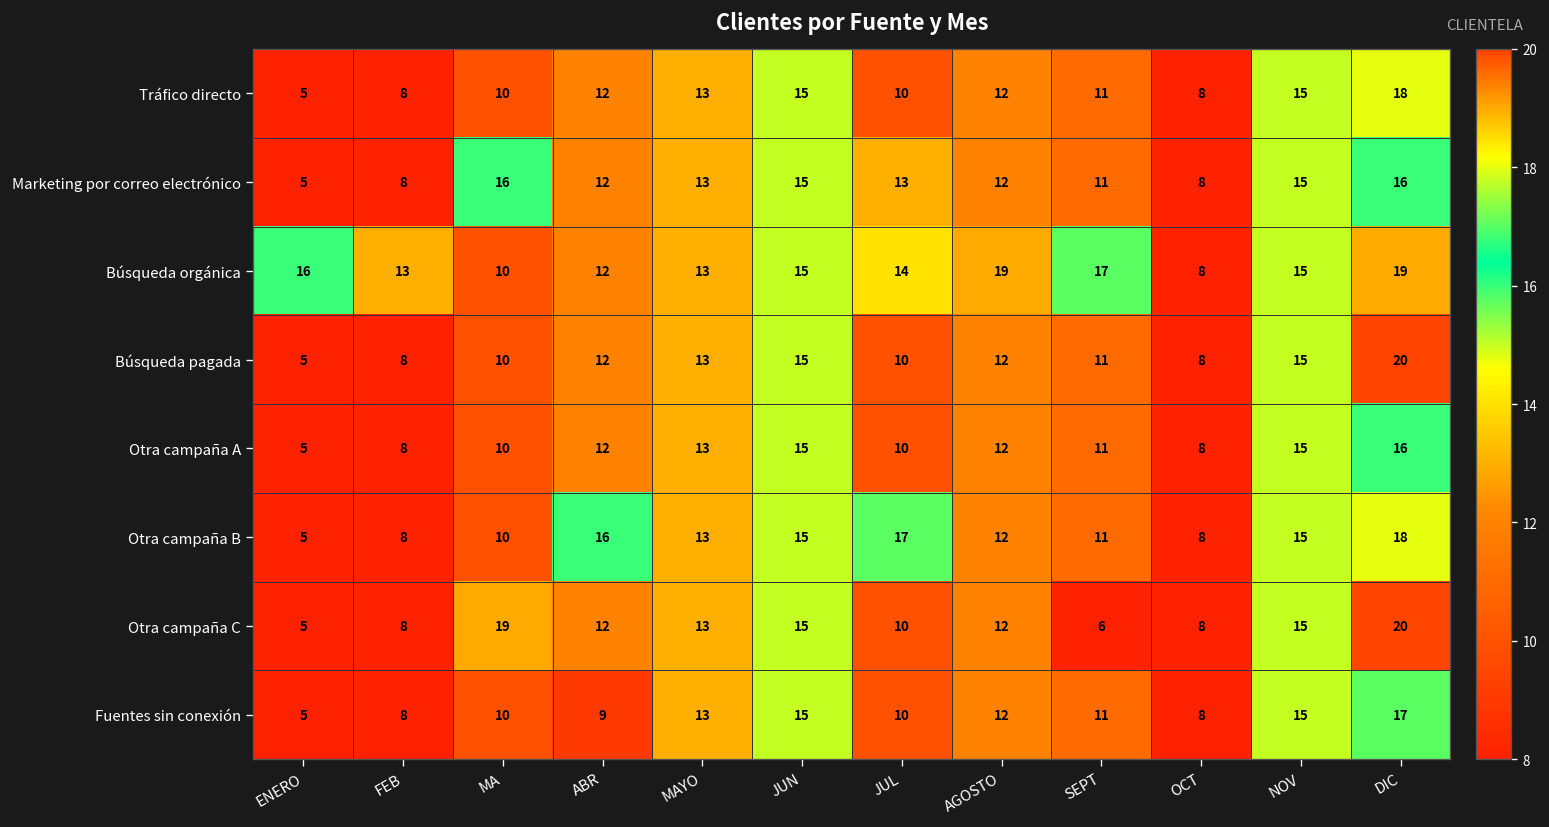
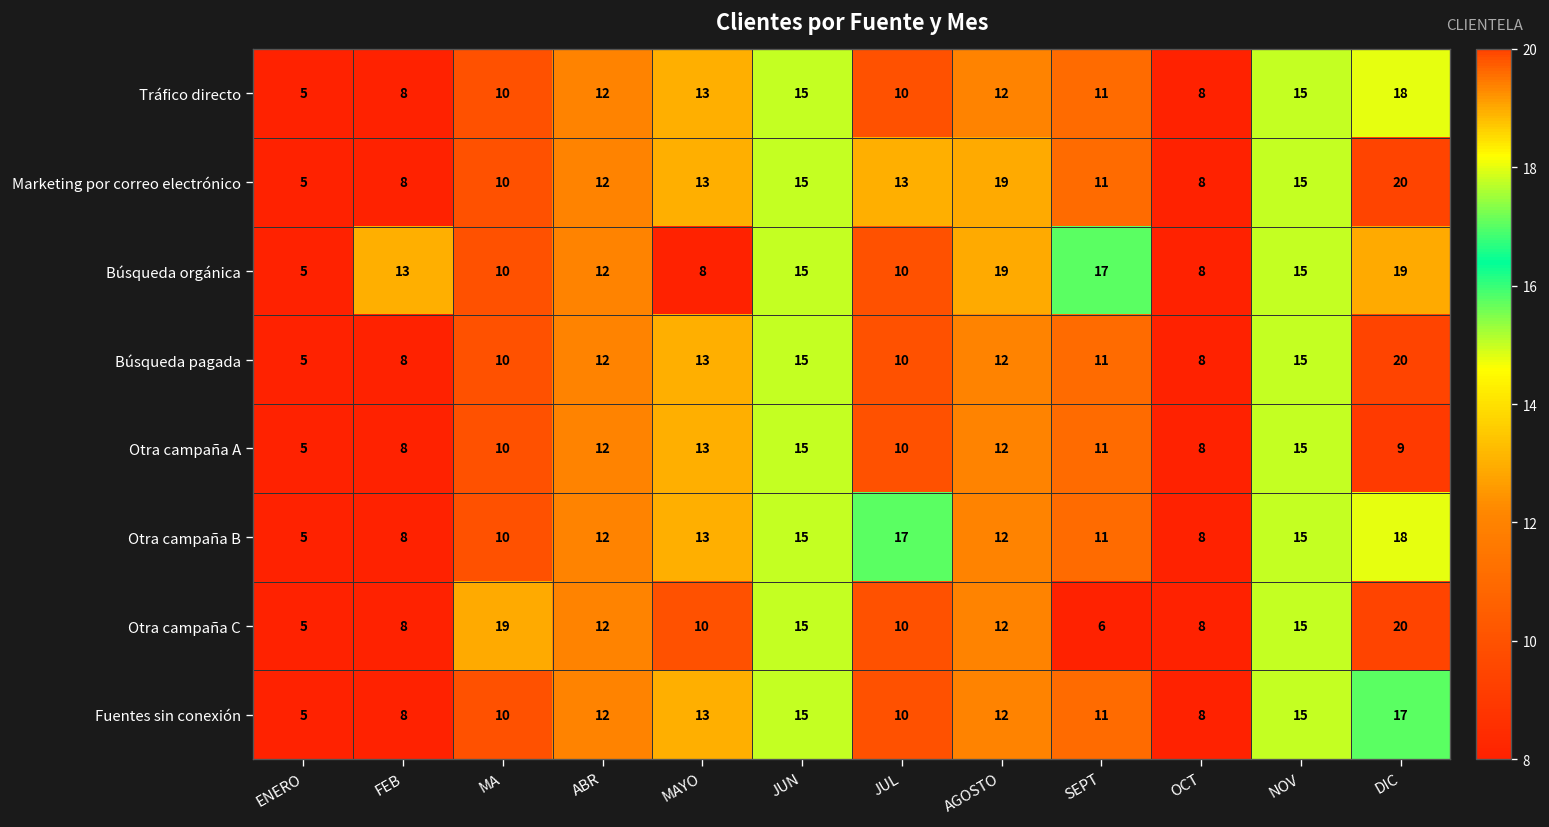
  {
    "Tráfico directo": {
      "ENERO": 5,
      "FEB": 8,
      "MA": 10,
      "ABR": 12,
      "MAYO": 13,
      "JUN": 15,
      "JUL": 10,
      "AGOSTO": 12,
      "SEPT": 11,
      "OCT": 8,
      "NOV": 15,
      "DIC": 18
    },
    "Marketing por correo electrónico": {
      "ENERO": 5,
      "FEB": 8,
-     "MA": 16,
+     "MA": 10,
      "ABR": 12,
      "MAYO": 13,
      "JUN": 15,
      "JUL": 13,
-     "AGOSTO": 12,
+     "AGOSTO": 19,
      "SEPT": 11,
      "OCT": 8,
      "NOV": 15,
-     "DIC": 16
+     "DIC": 20
    },
    "Búsqueda orgánica": {
-     "ENERO": 16,
+     "ENERO": 5,
      "FEB": 13,
      "MA": 10,
      "ABR": 12,
-     "MAYO": 13,
+     "MAYO": 8,
      "JUN": 15,
-     "JUL": 14,
+     "JUL": 10,
      "AGOSTO": 19,
      "SEPT": 17,
      "OCT": 8,
      "NOV": 15,
      "DIC": 19
    },
    "Búsqueda pagada": {
      "ENERO": 5,
      "FEB": 8,
      "MA": 10,
      "ABR": 12,
      "MAYO": 13,
      "JUN": 15,
      "JUL": 10,
      "AGOSTO": 12,
      "SEPT": 11,
      "OCT": 8,
      "NOV": 15,
      "DIC": 20
    },
    "Otra campaña A": {
      "ENERO": 5,
      "FEB": 8,
      "MA": 10,
      "ABR": 12,
      "MAYO": 13,
      "JUN": 15,
      "JUL": 10,
      "AGOSTO": 12,
      "SEPT": 11,
      "OCT": 8,
      "NOV": 15,
-     "DIC": 16
+     "DIC": 9
    },
    "Otra campaña B": {
      "ENERO": 5,
      "FEB": 8,
      "MA": 10,
-     "ABR": 16,
+     "ABR": 12,
      "MAYO": 13,
      "JUN": 15,
      "JUL": 17,
      "AGOSTO": 12,
      "SEPT": 11,
      "OCT": 8,
      "NOV": 15,
      "DIC": 18
    },
    "Otra campaña C": {
      "ENERO": 5,
      "FEB": 8,
      "MA": 19,
      "ABR": 12,
-     "MAYO": 13,
+     "MAYO": 10,
      "JUN": 15,
      "JUL": 10,
      "AGOSTO": 12,
      "SEPT": 6,
      "OCT": 8,
      "NOV": 15,
      "DIC": 20
    },
    "Fuentes sin conexión": {
      "ENERO": 5,
      "FEB": 8,
      "MA": 10,
-     "ABR": 9,
+     "ABR": 12,
      "MAYO": 13,
      "JUN": 15,
      "JUL": 10,
      "AGOSTO": 12,
      "SEPT": 11,
      "OCT": 8,
      "NOV": 15,
      "DIC": 17
    }
  }
